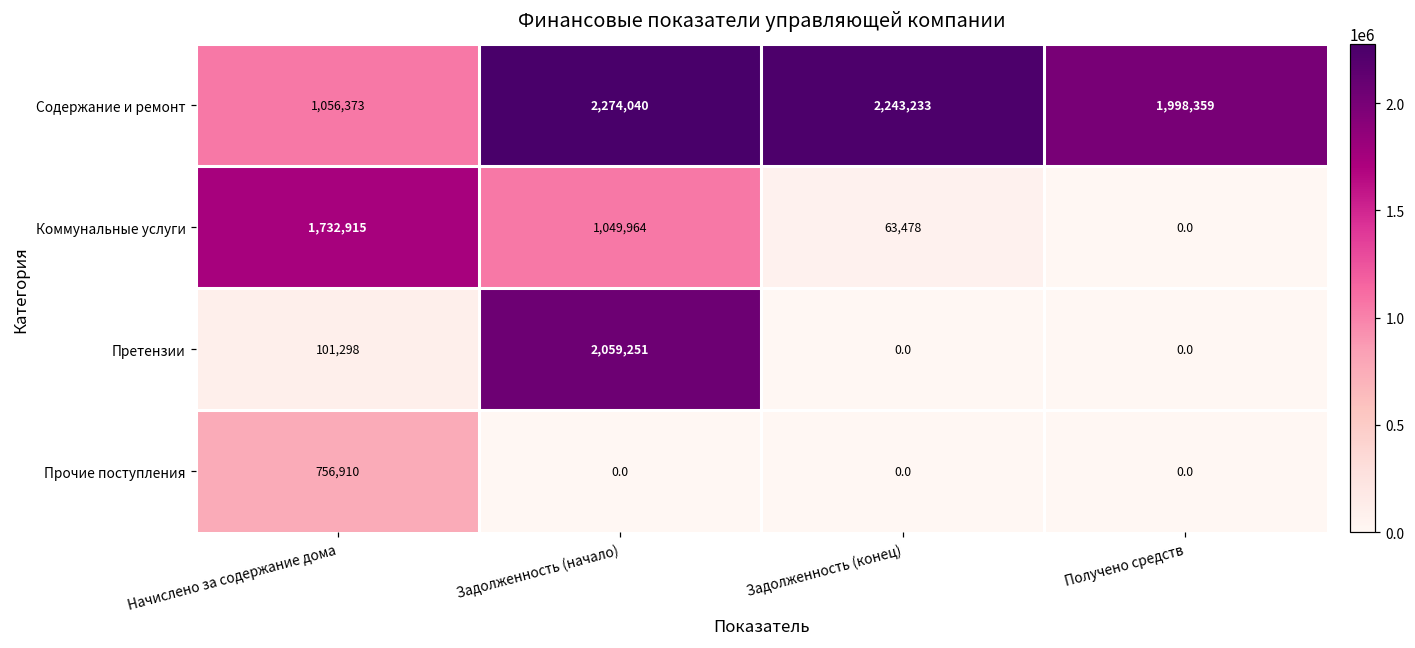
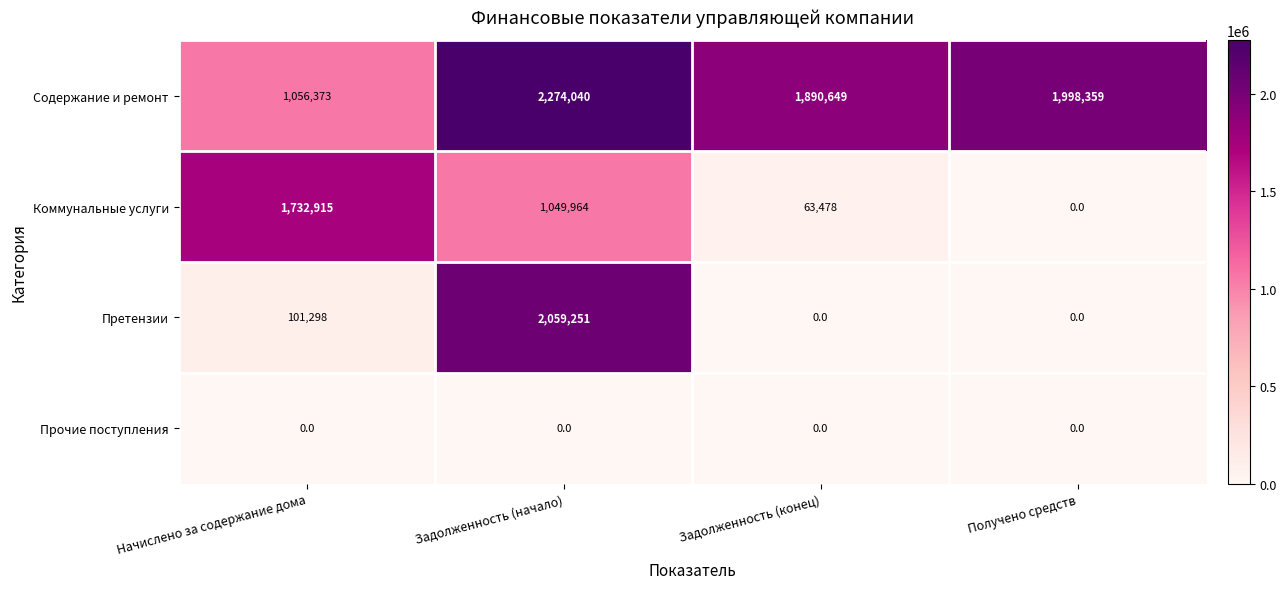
  {
    "Содержание и ремонт": {
      "Начислено за содержание дома": "1,056,373",
      "Задолженность (начало)": "2,274,040",
-     "Задолженность (конец)": "2,243,233",
+     "Задолженность (конец)": "1,890,649",
      "Получено средств": "1,998,359"
    },
    "Коммунальные услуги": {
      "Начислено за содержание дома": "1,732,915",
      "Задолженность (начало)": "1,049,964",
      "Задолженность (конец)": "63,478",
      "Получено средств": "0.0"
    },
    "Претензии": {
      "Начислено за содержание дома": "101,298",
      "Задолженность (начало)": "2,059,251",
      "Задолженность (конец)": "0.0",
      "Получено средств": "0.0"
    },
    "Прочие поступления": {
-     "Начислено за содержание дома": "756,910",
+     "Начислено за содержание дома": "0.0",
      "Задолженность (начало)": "0.0",
      "Задолженность (конец)": "0.0",
      "Получено средств": "0.0"
    }
  }
